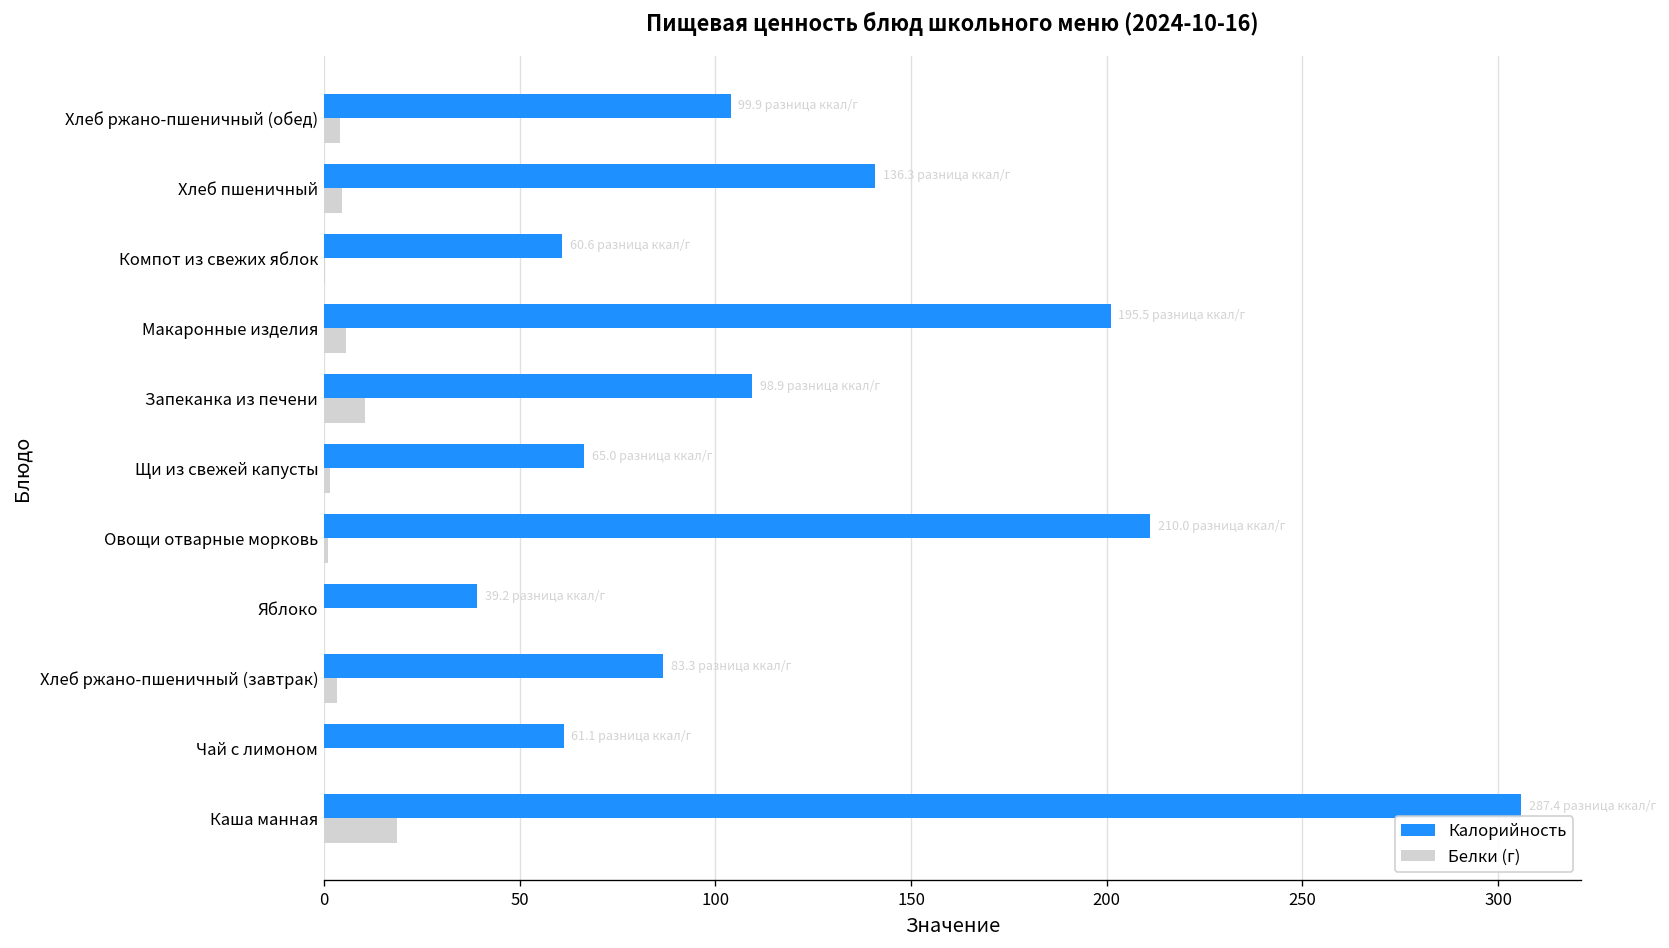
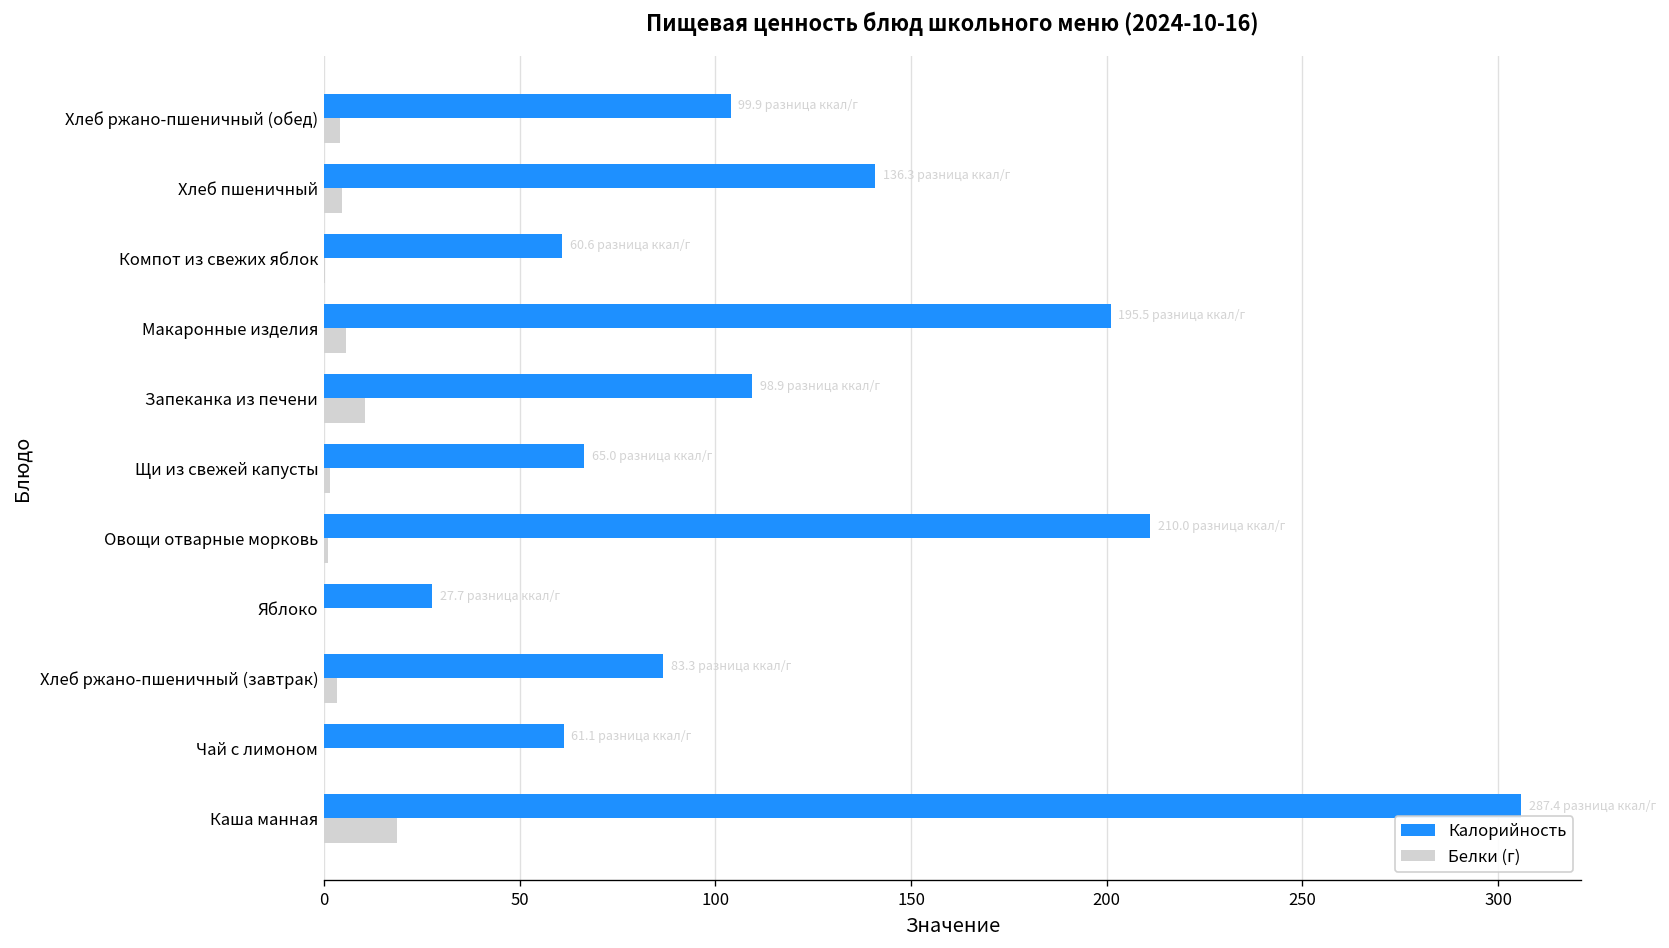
  {
    "Калорийность": {
      "Хлеб ржано-пшеничный (обед)": 104,
      "Хлеб пшеничный": 141,
      "Компот из свежих яблок": 61,
      "Макаронные изделия": 201,
      "Запеканка из печени": 109,
      "Щи из свежей капусты": 66,
      "Овощи отварные морковь": 211,
-     "Яблоко": 39,
+     "Яблоко": 28,
      "Хлеб ржано-пшеничный (завтрак)": 87,
      "Чай с лимоном": 61,
      "Каша манная": 306
    },
    "Белки (г)": {
      "Хлеб ржано-пшеничный (обед)": 4,
      "Хлеб пшеничный": 5,
      "Макаронные изделия": 6,
      "Запеканка из печени": 10,
      "Щи из свежей капусты": 1,
      "Овощи отварные морковь": 1,
      "Яблоко": 0,
      "Хлеб ржано-пшеничный (завтрак)": 3,
      "Каша манная": 19
    }
  }
